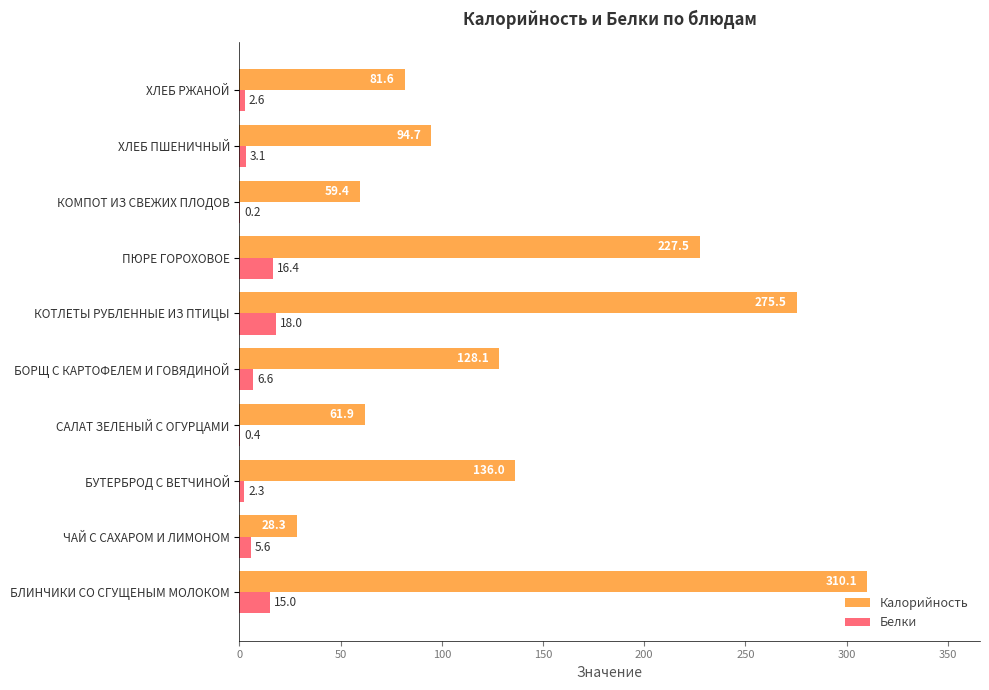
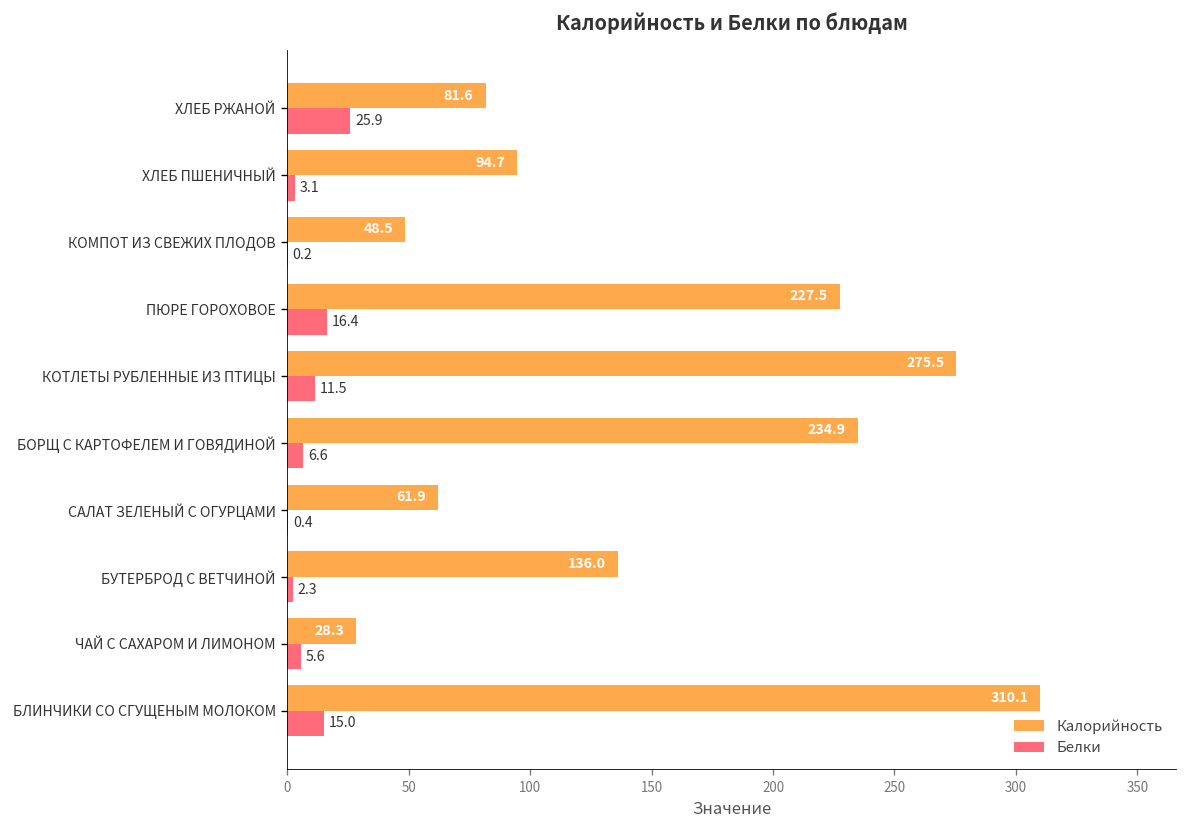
  {
    "Калорийность": {
      "ХЛЕБ РЖАНОЙ": 81.6,
      "ХЛЕБ ПШЕНИЧНЫЙ": 94.7,
-     "КОМПОТ ИЗ СВЕЖИХ ПЛОДОВ": 59.4,
+     "КОМПОТ ИЗ СВЕЖИХ ПЛОДОВ": 48.5,
      "ПЮРЕ ГОРОХОВОЕ": 227.5,
      "КОТЛЕТЫ РУБЛЕННЫЕ ИЗ ПТИЦЫ": 275.5,
-     "БОРЩ С КАРТОФЕЛЕМ И ГОВЯДИНОЙ": 128.1,
+     "БОРЩ С КАРТОФЕЛЕМ И ГОВЯДИНОЙ": 234.9,
      "САЛАТ ЗЕЛЕНЫЙ С ОГУРЦАМИ": 61.9,
      "БУТЕРБРОД С ВЕТЧИНОЙ": 136.0,
      "ЧАЙ С САХАРОМ И ЛИМОНОМ": 28.3,
      "БЛИНЧИКИ СО СГУЩЕНЫМ МОЛОКОМ": 310.1
    },
    "Белки": {
-     "ХЛЕБ РЖАНОЙ": 2.6,
+     "ХЛЕБ РЖАНОЙ": 25.9,
      "ХЛЕБ ПШЕНИЧНЫЙ": 3.1,
      "КОМПОТ ИЗ СВЕЖИХ ПЛОДОВ": 0.2,
      "ПЮРЕ ГОРОХОВОЕ": 16.4,
-     "КОТЛЕТЫ РУБЛЕННЫЕ ИЗ ПТИЦЫ": 18.0,
+     "КОТЛЕТЫ РУБЛЕННЫЕ ИЗ ПТИЦЫ": 11.5,
      "БОРЩ С КАРТОФЕЛЕМ И ГОВЯДИНОЙ": 6.6,
      "САЛАТ ЗЕЛЕНЫЙ С ОГУРЦАМИ": 0.4,
      "БУТЕРБРОД С ВЕТЧИНОЙ": 2.3,
      "ЧАЙ С САХАРОМ И ЛИМОНОМ": 5.6,
      "БЛИНЧИКИ СО СГУЩЕНЫМ МОЛОКОМ": 15.0
    }
  }
